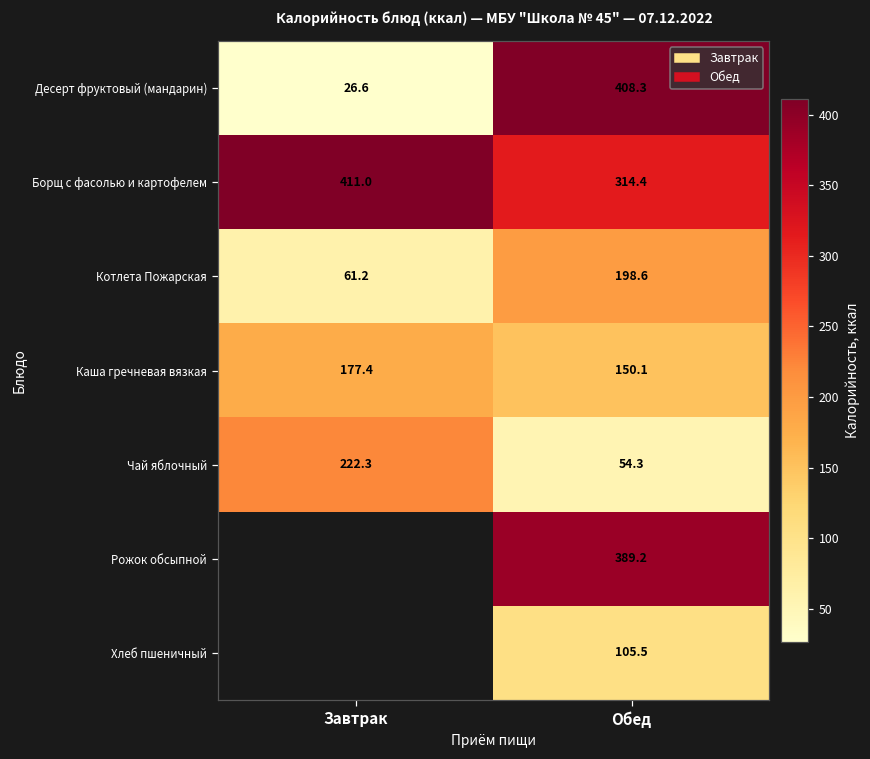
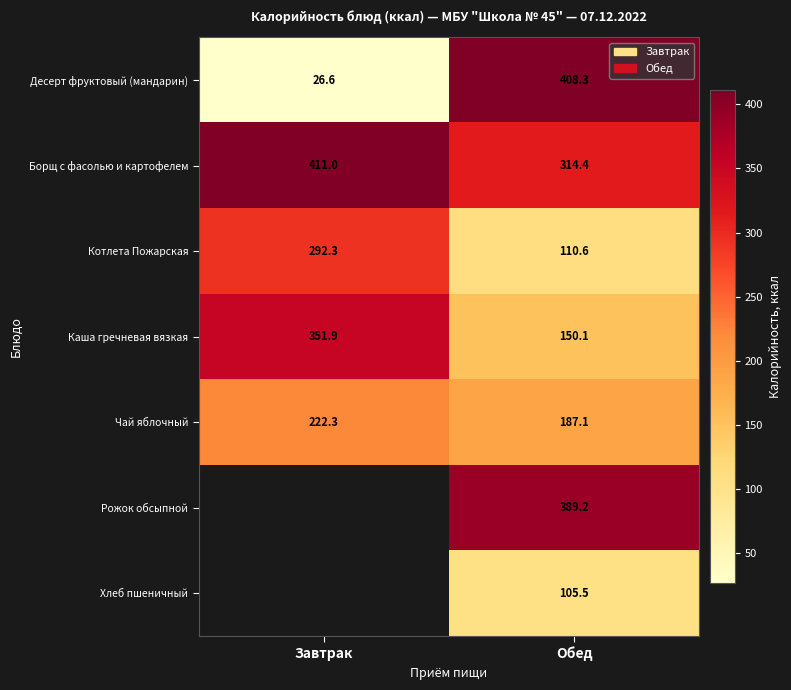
  {
    "Десерт фруктовый (мандарин)": {
      "Завтрак": 26.6,
      "Обед": 408.3
    },
    "Борщ с фасолью и картофелем": {
      "Завтрак": 411.0,
      "Обед": 314.4
    },
    "Котлета Пожарская": {
-     "Завтрак": 61.2,
-     "Обед": 198.6
+     "Завтрак": 292.3,
+     "Обед": 110.6
    },
    "Каша гречневая вязкая": {
-     "Завтрак": 177.4,
+     "Завтрак": 351.9,
      "Обед": 150.1
    },
    "Чай яблочный": {
      "Завтрак": 222.3,
-     "Обед": 54.3
+     "Обед": 187.1
    },
    "Рожок обсыпной": {
      "Обед": 389.2
    },
    "Хлеб пшеничный": {
      "Обед": 105.5
    }
  }
